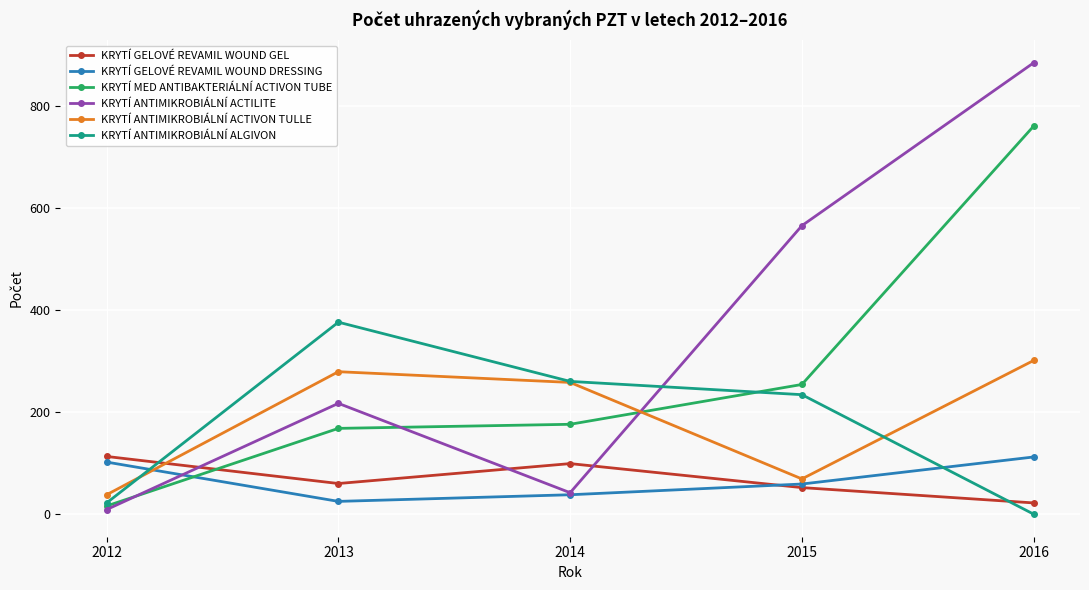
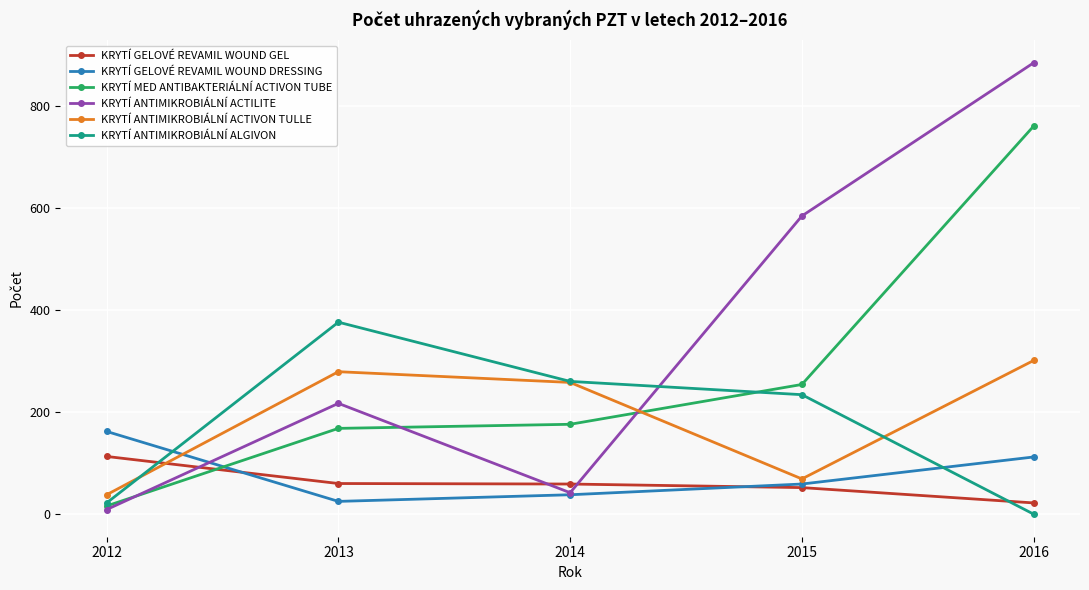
  {
    "KRYTÍ GELOVÉ REVAMIL WOUND GEL": {
      "2012": 110,
      "2013": 60,
-     "2014": 100,
+     "2014": 60,
      "2015": 50,
      "2016": 20
    },
    "KRYTÍ GELOVÉ REVAMIL WOUND DRESSING": {
-     "2012": 100,
+     "2012": 160,
      "2013": 30,
      "2015": 60,
      "2016": 110
    },
    "KRYTÍ ANTIMIKROBIÁLNÍ ACTILITE": {
      "2012": 10,
      "2013": 220,
-     "2015": 570,
+     "2015": 580,
      "2016": 880
    },
    "KRYTÍ ANTIMIKROBIÁLNÍ ACTIVON TULLE": {
      "2012": 40,
      "2013": 280,
      "2015": 70,
      "2016": 300
    }
  }
